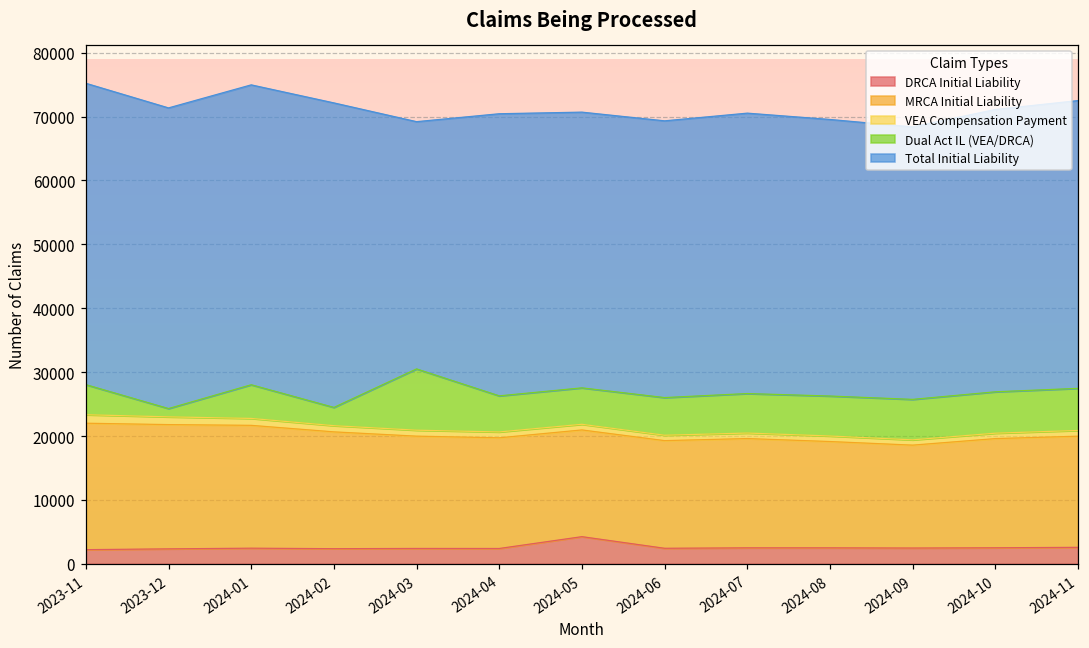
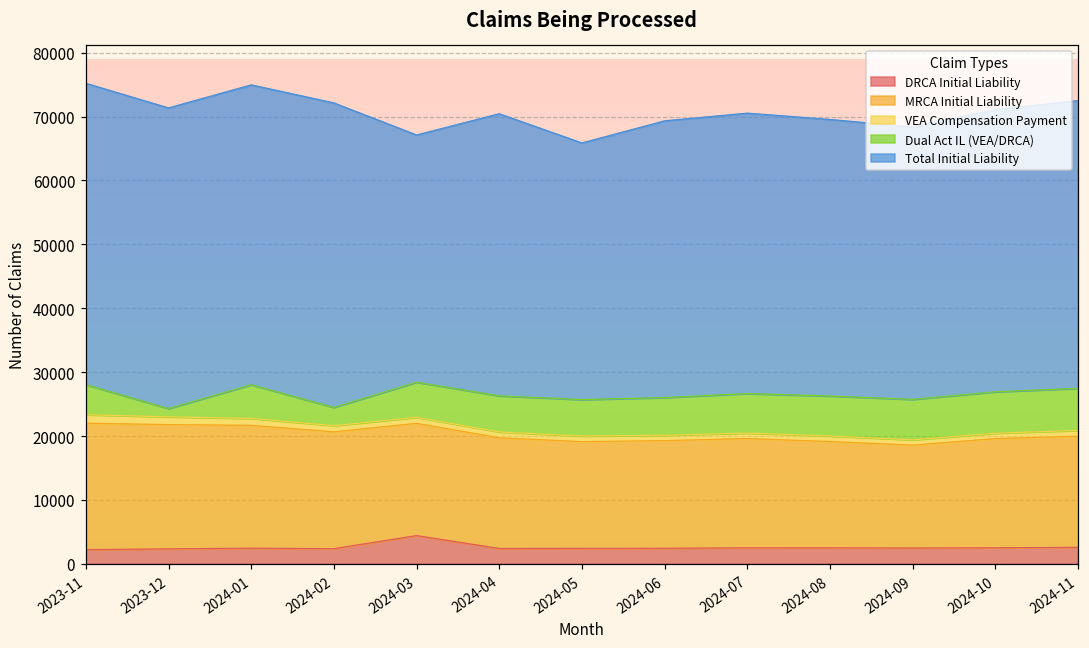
  {
    "DRCA Initial Liability": {
      "2023-11": 2000,
      "2023-12": 2000,
      "2024-01": 2000,
      "2024-02": 2000,
-     "2024-03": 2000,
+     "2024-03": 4000,
      "2024-04": 2000,
-     "2024-05": 4000,
+     "2024-05": 2000,
      "2024-06": 2000,
      "2024-07": 3000,
      "2024-08": 3000,
      "2024-09": 2000,
      "2024-10": 3000,
      "2024-11": 3000
    },
    "Dual Act IL (VEA/DRCA)": {
      "2023-11": 5000,
      "2023-12": 1000,
      "2024-01": 5000,
      "2024-02": 3000,
-     "2024-03": 10000,
+     "2024-03": 5000,
      "2024-04": 6000,
      "2024-05": 6000,
      "2024-06": 6000,
      "2024-07": 6000,
      "2024-08": 6000,
      "2024-09": 6000,
      "2024-10": 6000,
      "2024-11": 7000
    },
    "Total Initial Liability": {
      "2023-11": 47000,
      "2023-12": 47000,
      "2024-01": 47000,
      "2024-02": 48000,
      "2024-03": 39000,
      "2024-04": 44000,
-     "2024-05": 43000,
+     "2024-05": 40000,
      "2024-06": 43000,
      "2024-07": 44000,
      "2024-08": 43000,
      "2024-11": 45000
    }
  }
